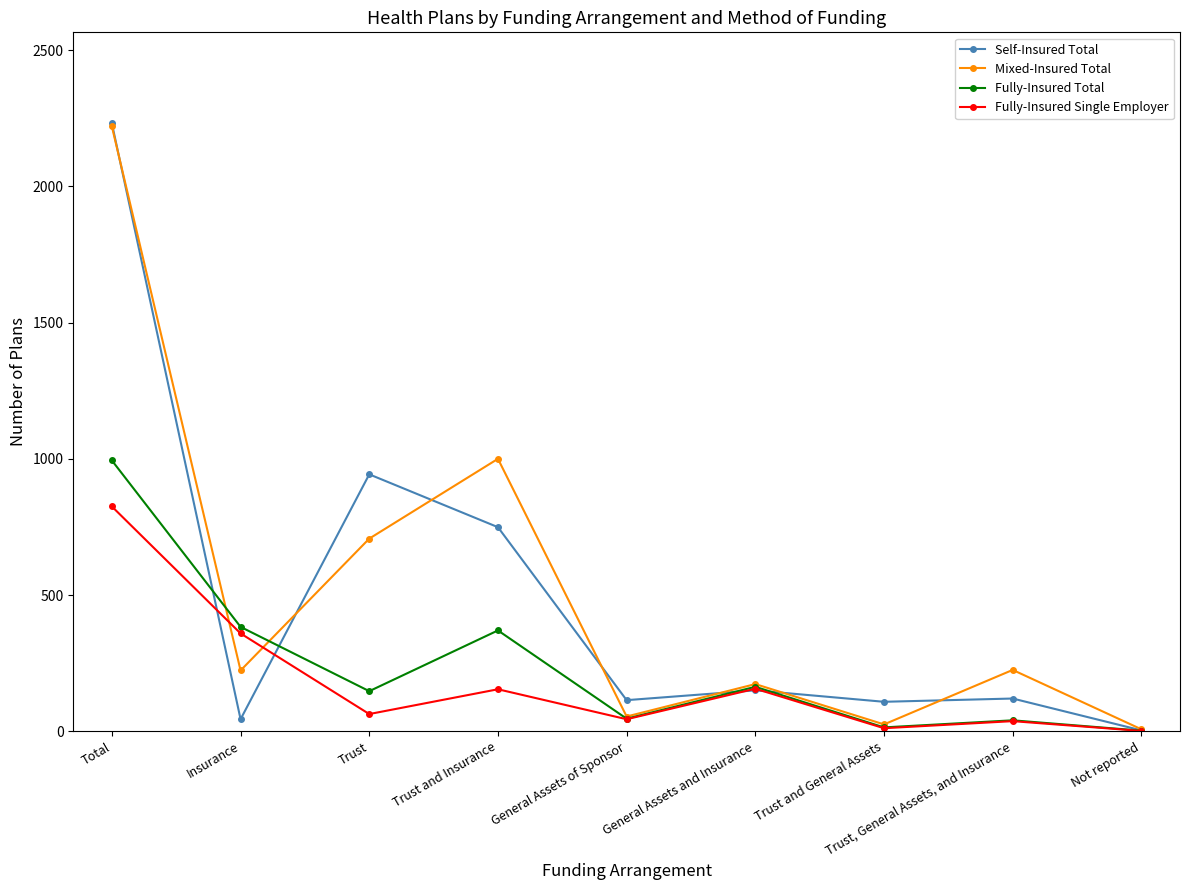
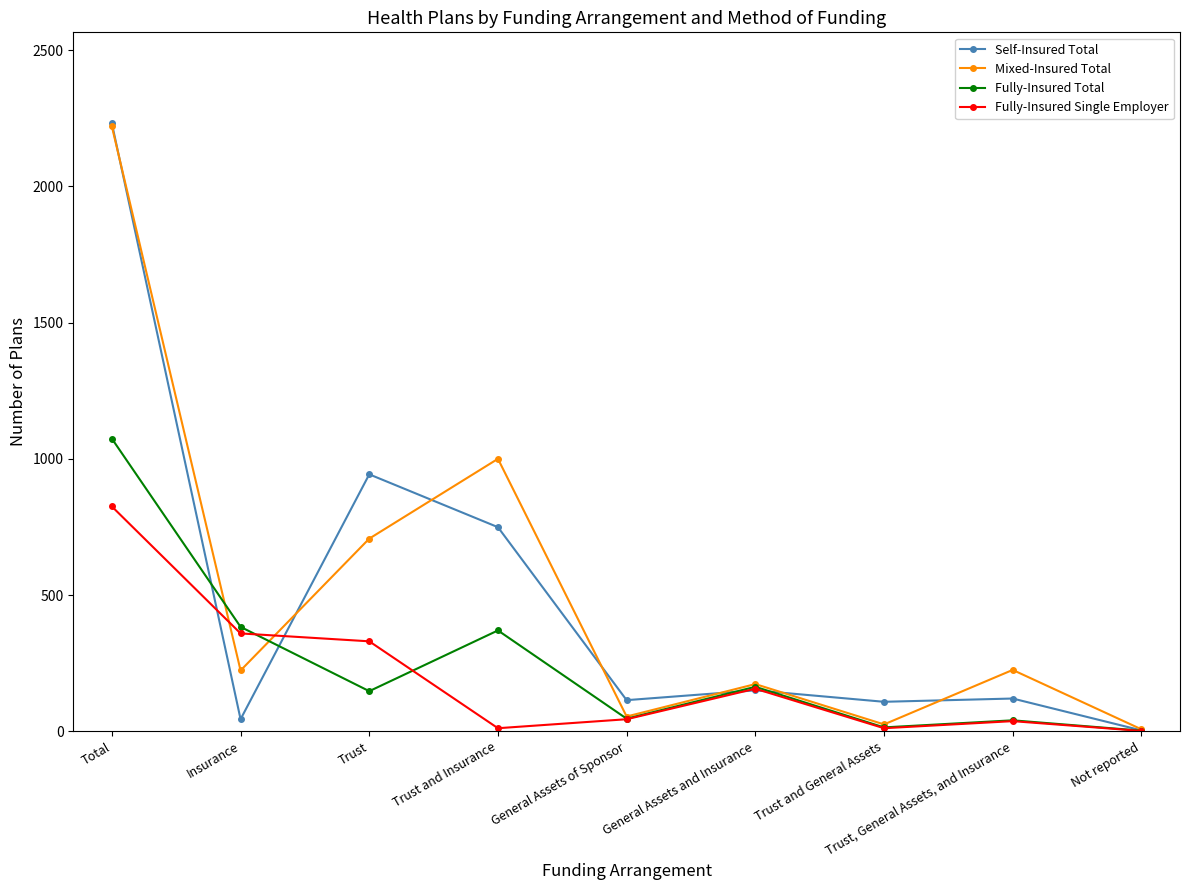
  {
    "Self-Insured Total": {
      "Total": 2230,
      "Insurance": 40,
      "Trust": 940,
      "Trust and Insurance": 750,
      "General Assets of Sponsor": 110,
      "Trust and General Assets": 110,
      "Trust, General Assets, and Insurance": 120
    },
    "Mixed-Insured Total": {
      "Total": 2220,
      "Insurance": 220,
      "Trust": 710,
      "Trust and Insurance": 1000,
      "General Assets and Insurance": 170,
      "Trust and General Assets": 30,
      "Trust, General Assets, and Insurance": 230
    },
    "Fully-Insured Total": {
-     "Total": 990,
+     "Total": 1070,
      "Insurance": 380,
      "Trust": 150,
      "Trust and Insurance": 370
    },
    "Fully-Insured Single Employer": {
      "Total": 830,
      "Insurance": 360,
-     "Trust": 60,
-     "Trust and Insurance": 150
+     "Trust": 330,
+     "Trust and Insurance": 10
    }
  }
